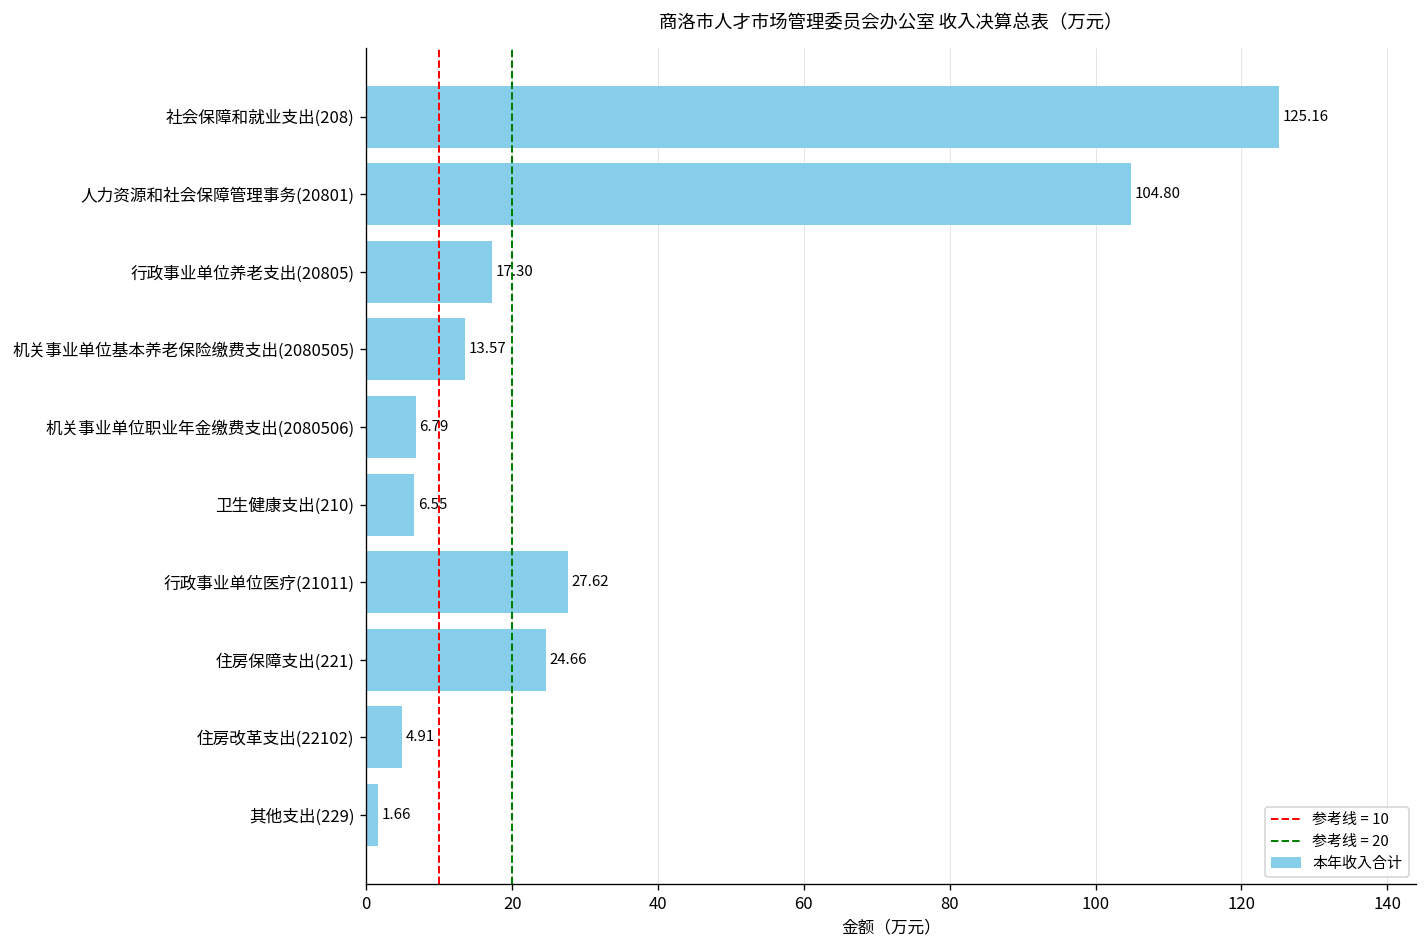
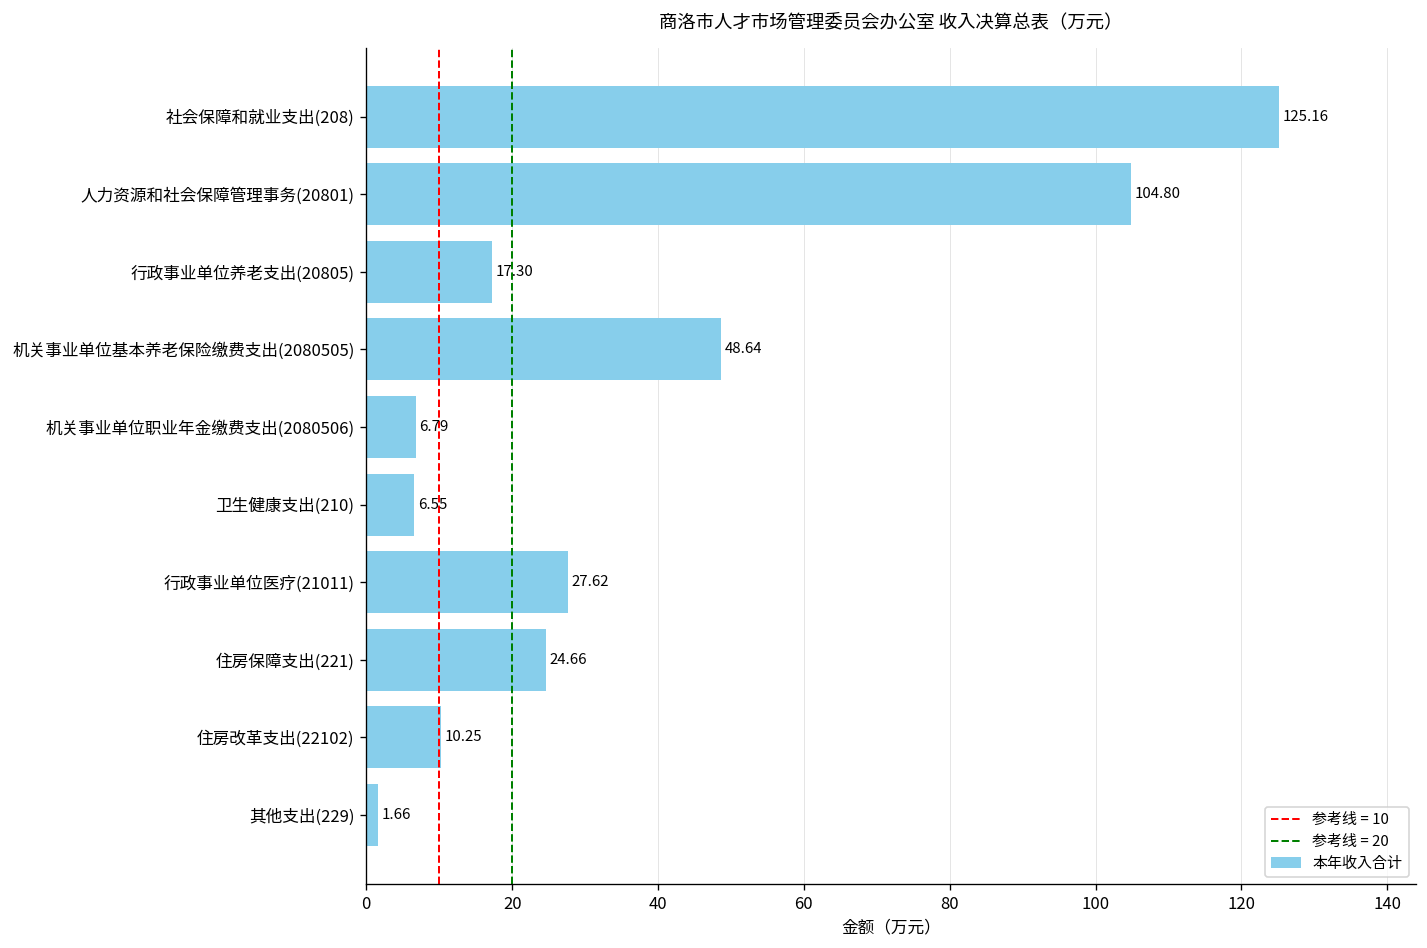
  {
    "社会保障和就业支出(208)": 125.16,
    "人力资源和社会保障管理事务(20801)": 104.80,
    "行政事业单位养老支出(20805)": 17.30,
-   "机关事业单位基本养老保险缴费支出(2080505)": 13.57,
+   "机关事业单位基本养老保险缴费支出(2080505)": 48.64,
    "机关事业单位职业年金缴费支出(2080506)": 6.79,
    "卫生健康支出(210)": 6.55,
    "行政事业单位医疗(21011)": 27.62,
    "住房保障支出(221)": 24.66,
-   "住房改革支出(22102)": 4.91,
+   "住房改革支出(22102)": 10.25,
    "其他支出(229)": 1.66
  }
